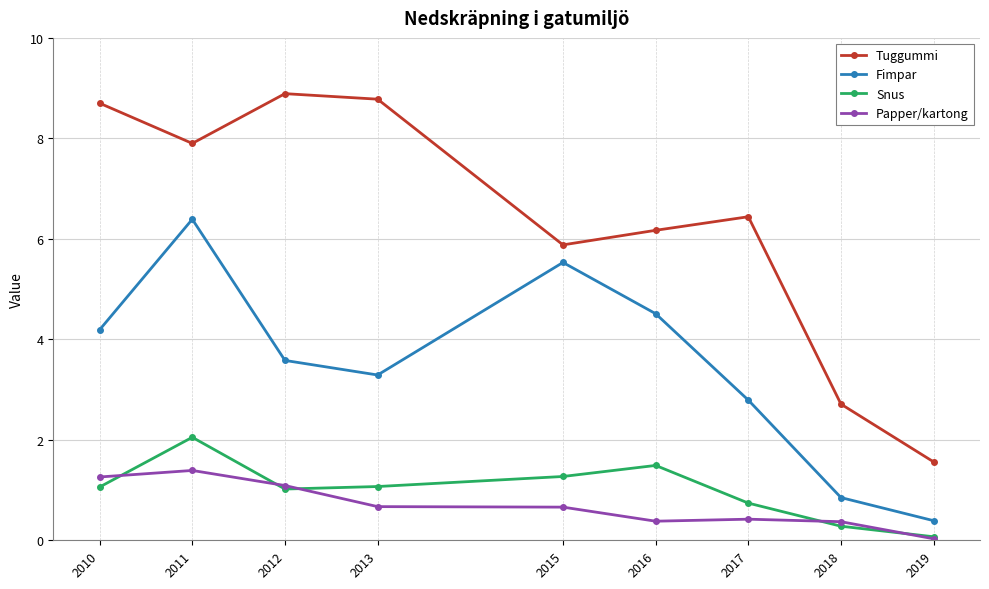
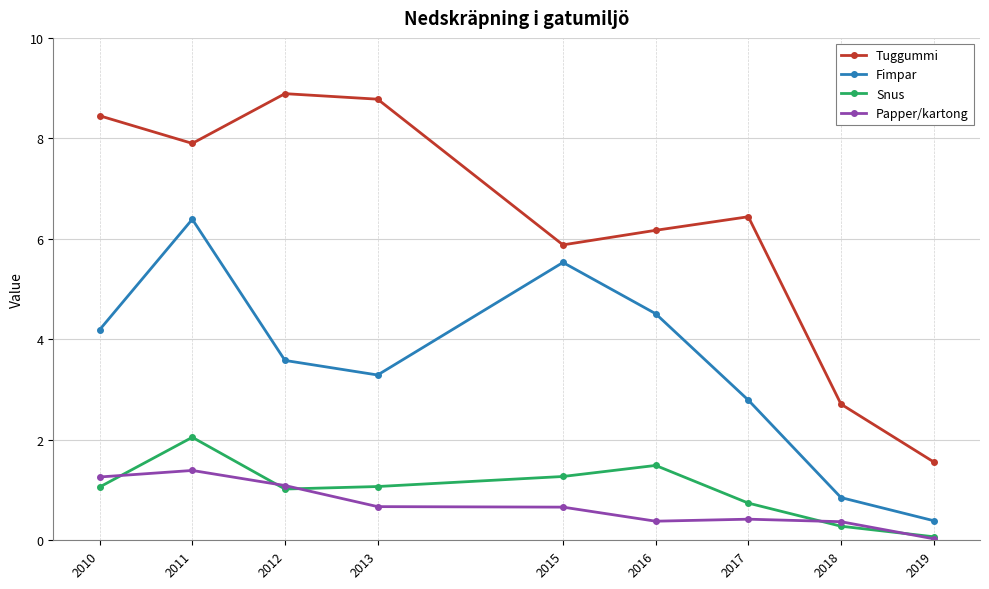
  {
    "Tuggummi": {
-     "2010": 8.7,
+     "2010": 8.5,
      "2011": 7.9,
      "2012": 8.9,
      "2013": 8.8,
      "2015": 5.9,
      "2016": 6.2,
      "2017": 6.4,
      "2018": 2.7,
      "2019": 1.6
    },
    "Fimpar": {
      "2010": 4.2,
      "2011": 6.4,
      "2012": 3.6,
      "2013": 3.3,
      "2015": 5.5,
      "2016": 4.5,
      "2017": 2.8,
      "2018": 0.9,
      "2019": 0.4
    },
    "Snus": {
      "2010": 1.1,
      "2011": 2.1,
      "2012": 1.0,
      "2013": 1.1,
      "2015": 1.3,
      "2016": 1.5,
      "2017": 0.7,
      "2018": 0.3
    },
    "Papper/kartong": {
      "2010": 1.3,
      "2011": 1.4,
      "2012": 1.1,
      "2013": 0.7,
      "2015": 0.7,
      "2016": 0.4,
      "2017": 0.4,
      "2018": 0.4
    }
  }
